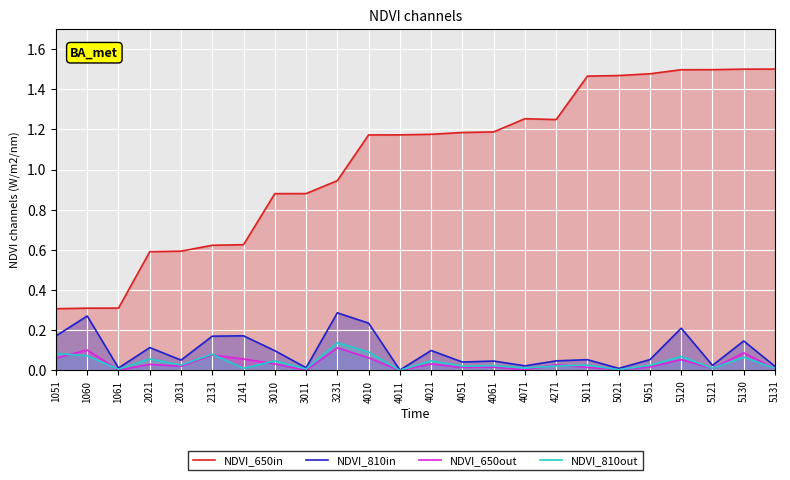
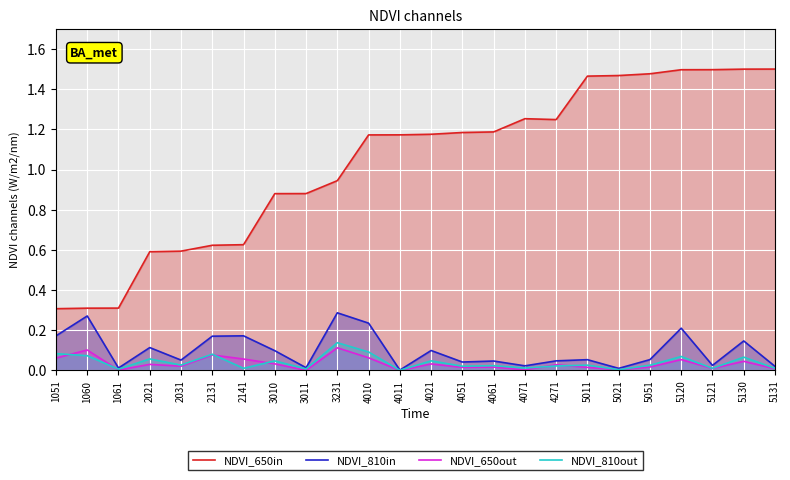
  {
    "NDVI_650in": {
      "1051": 0.31,
      "1060": 0.31,
      "1061": 0.31,
      "2021": 0.59,
      "2031": 0.59,
      "2131": 0.62,
      "2141": 0.63,
      "3010": 0.88,
      "3011": 0.88,
      "3231": 0.94,
      "4010": 1.17,
      "4011": 1.17,
      "4021": 1.18,
      "4051": 1.18,
      "4061": 1.19,
      "4071": 1.25,
      "4271": 1.25,
      "5011": 1.46,
      "5021": 1.47,
      "5051": 1.48,
      "5120": 1.50,
      "5121": 1.50,
      "5130": 1.50,
      "5131": 1.50
    },
    "NDVI_810in": {
      "1051": 0.17,
      "1060": 0.27,
      "2021": 0.11,
      "2031": 0.05,
      "2131": 0.17,
      "2141": 0.17,
      "3010": 0.10,
      "3231": 0.29,
      "4010": 0.24,
      "4021": 0.10,
      "4051": 0.04,
      "4061": 0.05,
      "4271": 0.05,
      "5011": 0.05,
      "5051": 0.05,
      "5120": 0.21,
      "5121": 0.03,
      "5130": 0.15
    },
    "NDVI_650out": {
      "1051": 0.06,
      "1060": 0.10,
      "2021": 0.03,
      "2141": 0.06,
      "3010": 0.03,
      "3231": 0.11,
      "4010": 0.06,
      "4021": 0.03,
      "5120": 0.05,
-     "5130": 0.09
+     "5130": 0.05
    },
    "NDVI_810out": {
      "1051": 0.08,
      "1060": 0.07,
      "2021": 0.06,
      "2141": 0.01,
      "3010": 0.05,
      "3231": 0.14,
      "4010": 0.09,
      "4021": 0.05,
      "5120": 0.07,
      "5130": 0.07
    }
  }
